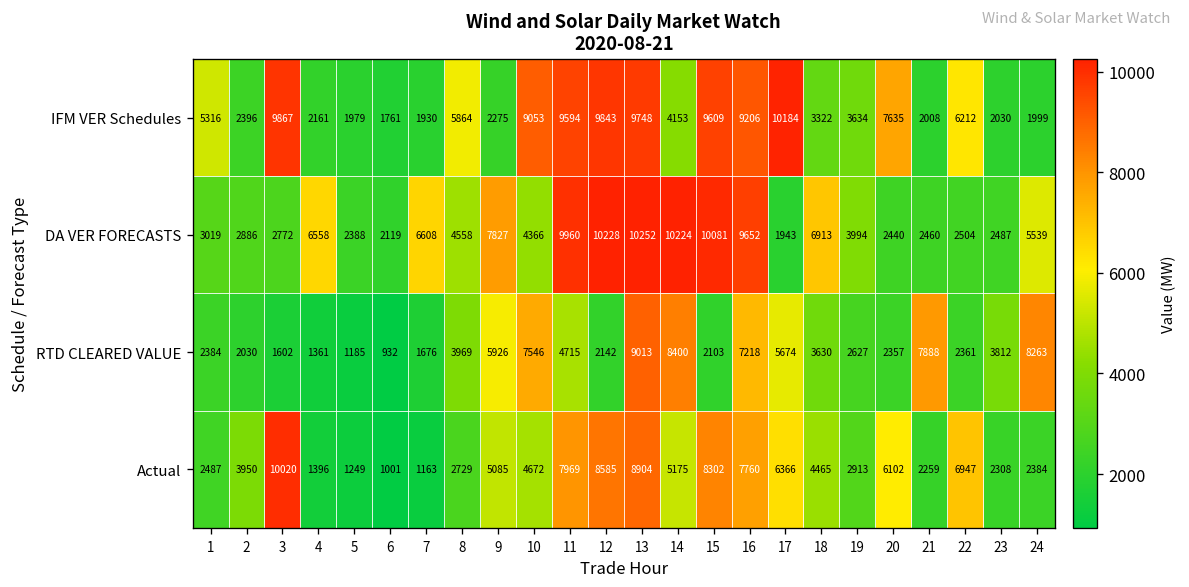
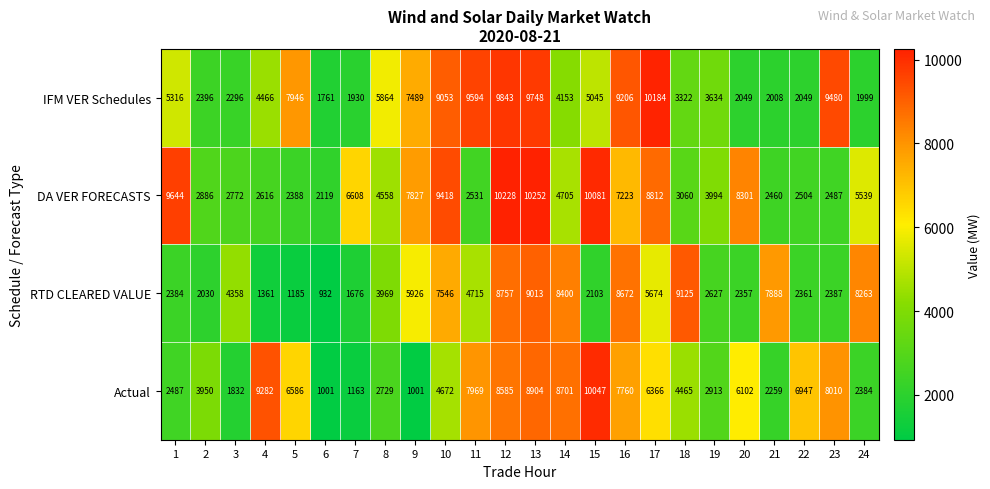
  {
    "IFM VER Schedules": {
      "1": 5316,
      "2": 2396,
-     "3": 9867,
-     "4": 2161,
-     "5": 1979,
+     "3": 2296,
+     "4": 4466,
+     "5": 7946,
      "6": 1761,
      "7": 1930,
      "8": 5864,
-     "9": 2275,
+     "9": 7489,
      "10": 9053,
      "11": 9594,
      "12": 9843,
      "13": 9748,
      "14": 4153,
-     "15": 9609,
+     "15": 5045,
      "16": 9206,
      "17": 10184,
      "18": 3322,
      "19": 3634,
-     "20": 7635,
+     "20": 2049,
      "21": 2008,
-     "22": 6212,
-     "23": 2030,
+     "22": 2049,
+     "23": 9480,
      "24": 1999
    },
    "DA VER FORECASTS": {
-     "1": 3019,
+     "1": 9644,
      "2": 2886,
      "3": 2772,
-     "4": 6558,
+     "4": 2616,
      "5": 2388,
      "6": 2119,
      "7": 6608,
      "8": 4558,
      "9": 7827,
-     "10": 4366,
-     "11": 9960,
+     "10": 9418,
+     "11": 2531,
      "12": 10228,
      "13": 10252,
-     "14": 10224,
+     "14": 4705,
      "15": 10081,
-     "16": 9652,
-     "17": 1943,
-     "18": 6913,
+     "16": 7223,
+     "17": 8812,
+     "18": 3060,
      "19": 3994,
-     "20": 2440,
+     "20": 8301,
      "21": 2460,
      "22": 2504,
      "23": 2487,
      "24": 5539
    },
    "RTD CLEARED VALUE": {
      "1": 2384,
      "2": 2030,
-     "3": 1602,
+     "3": 4358,
      "4": 1361,
      "5": 1185,
      "6": 932,
      "7": 1676,
      "8": 3969,
      "9": 5926,
      "10": 7546,
      "11": 4715,
-     "12": 2142,
+     "12": 8757,
      "13": 9013,
      "14": 8400,
      "15": 2103,
-     "16": 7218,
+     "16": 8672,
      "17": 5674,
-     "18": 3630,
+     "18": 9125,
      "19": 2627,
      "20": 2357,
      "21": 7888,
      "22": 2361,
-     "23": 3812,
+     "23": 2387,
      "24": 8263
    },
    "Actual": {
      "1": 2487,
      "2": 3950,
-     "3": 10020,
-     "4": 1396,
-     "5": 1249,
+     "3": 1832,
+     "4": 9282,
+     "5": 6586,
      "6": 1001,
      "7": 1163,
      "8": 2729,
-     "9": 5085,
+     "9": 1001,
      "10": 4672,
      "11": 7969,
      "12": 8585,
      "13": 8904,
-     "14": 5175,
-     "15": 8302,
+     "14": 8701,
+     "15": 10047,
      "16": 7760,
      "17": 6366,
      "18": 4465,
      "19": 2913,
      "20": 6102,
      "21": 2259,
      "22": 6947,
-     "23": 2308,
+     "23": 8010,
      "24": 2384
    }
  }
